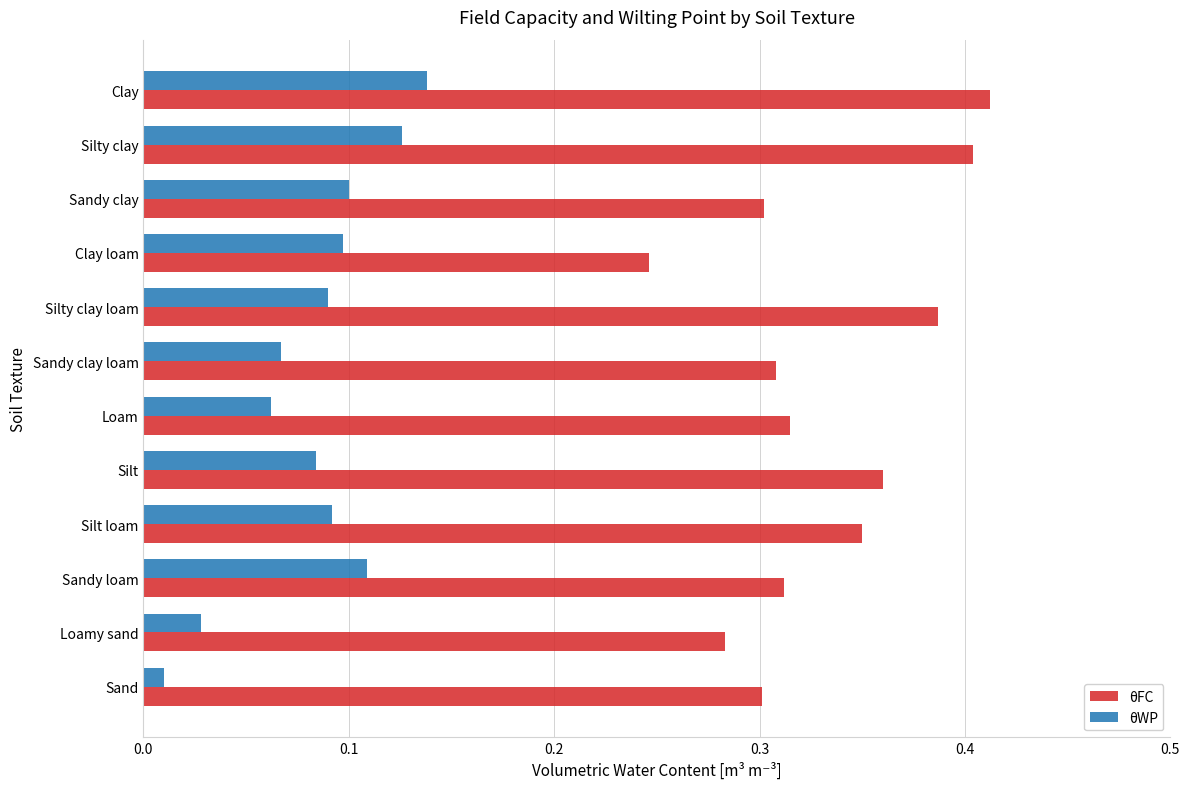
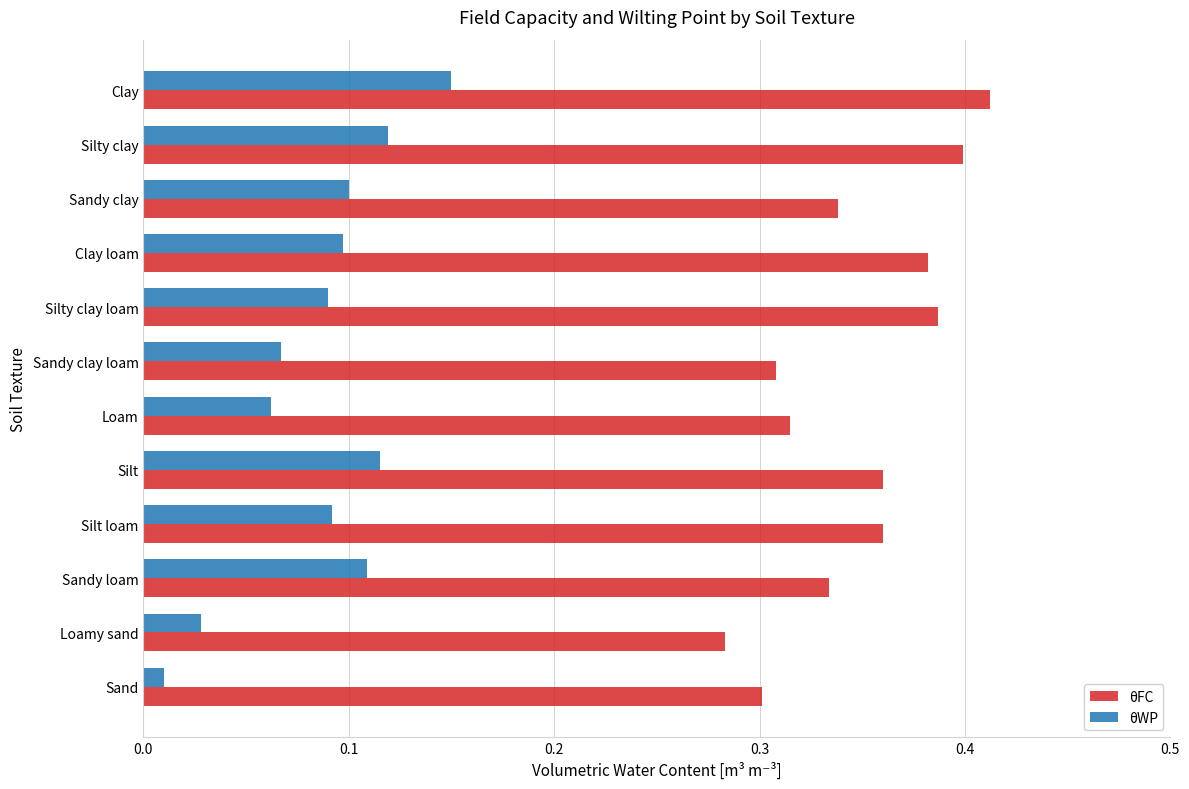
  {
    "θFC": {
      "Clay": 0.412,
-     "Silty clay": 0.404,
-     "Sandy clay": 0.302,
-     "Clay loam": 0.246,
+     "Silty clay": 0.399,
+     "Sandy clay": 0.338,
+     "Clay loam": 0.382,
      "Silty clay loam": 0.387,
      "Sandy clay loam": 0.308,
      "Loam": 0.315,
      "Silt": 0.360,
-     "Silt loam": 0.35,
-     "Sandy loam": 0.312,
+     "Silt loam": 0.36,
+     "Sandy loam": 0.334,
      "Loamy sand": 0.283,
      "Sand": 0.301
    },
    "θWP": {
-     "Clay": 0.138,
-     "Silty clay": 0.126,
+     "Clay": 0.150,
+     "Silty clay": 0.119,
      "Sandy clay": 0.100,
      "Clay loam": 0.097,
      "Silty clay loam": 0.090,
      "Sandy clay loam": 0.067,
      "Loam": 0.062,
-     "Silt": 0.084,
+     "Silt": 0.115,
      "Silt loam": 0.092,
      "Sandy loam": 0.109,
      "Loamy sand": 0.028,
      "Sand": 0.010
    }
  }
